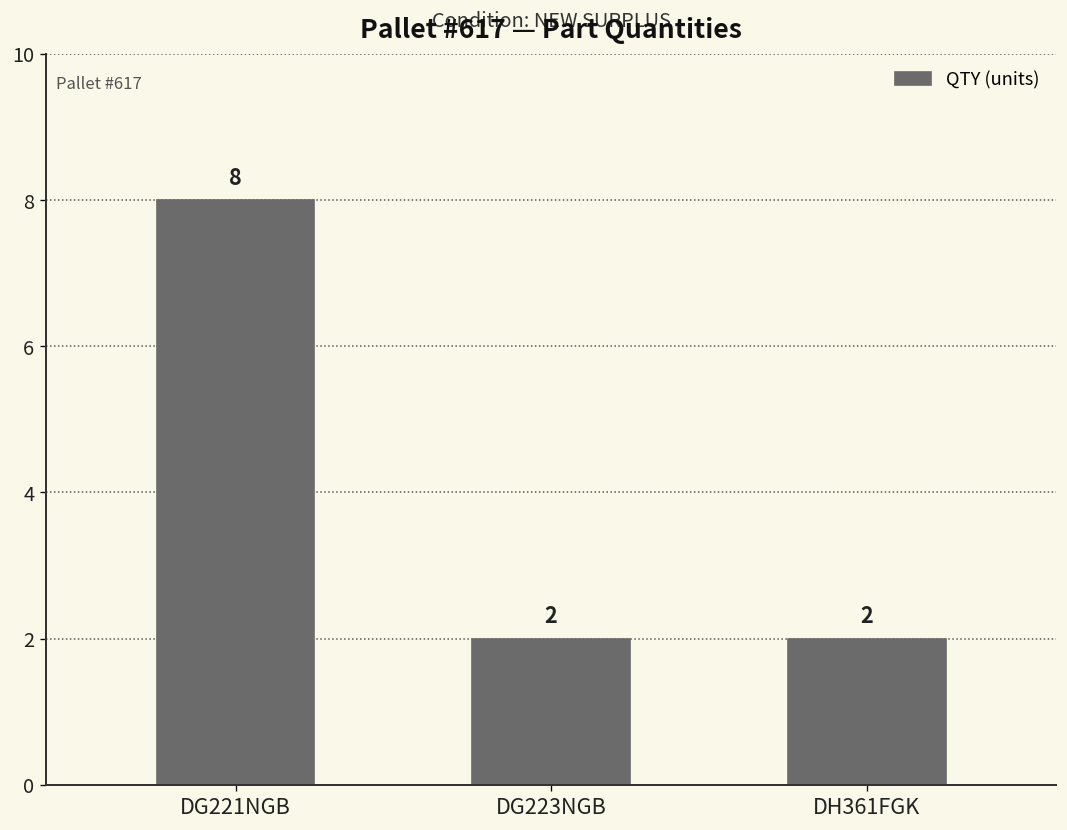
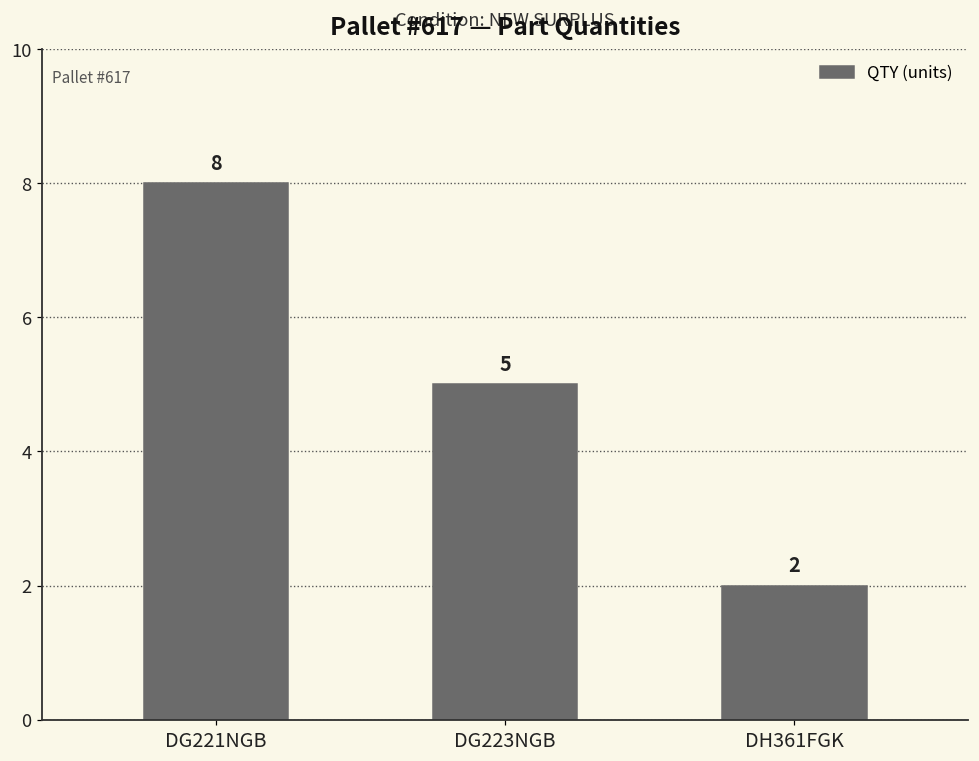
  {
    "DG221NGB": 8,
-   "DG223NGB": 2,
+   "DG223NGB": 5,
    "DH361FGK": 2
  }
